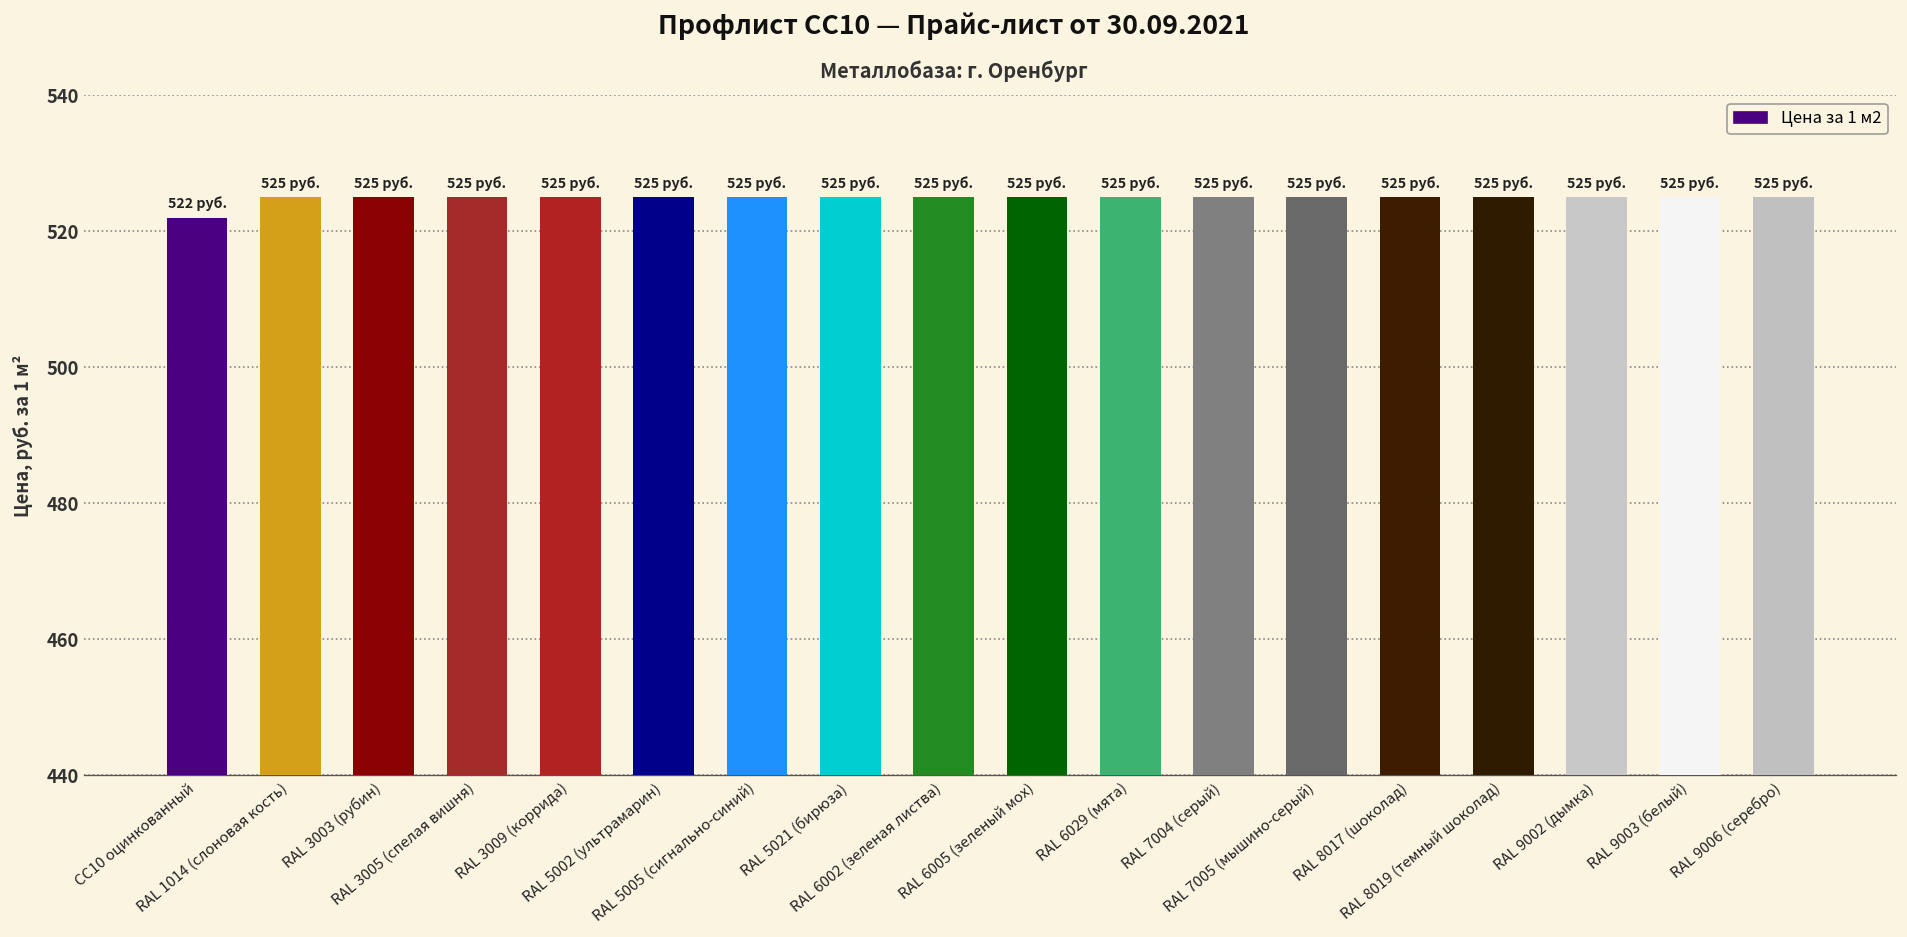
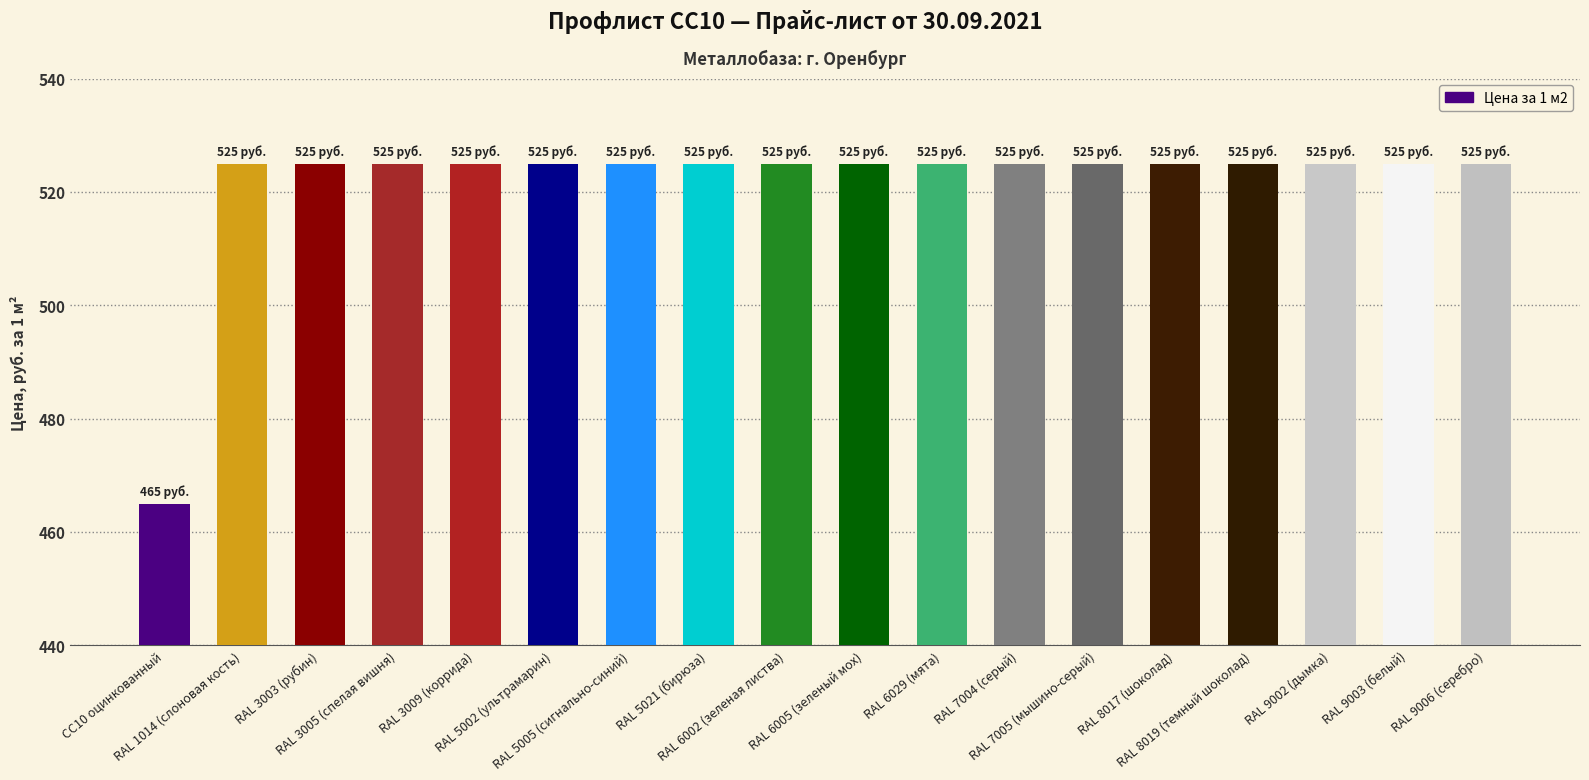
  {
-   "СС10 оцинкованный": 522,
+   "СС10 оцинкованный": 465,
    "RAL 1014 (слоновая кость)": 525,
    "RAL 3003 (рубин)": 525,
    "RAL 3005 (спелая вишня)": 525,
    "RAL 3009 (коррида)": 525,
    "RAL 5002 (ультрамарин)": 525,
    "RAL 5005 (сигнально-синий)": 525,
    "RAL 5021 (бирюза)": 525,
    "RAL 6002 (зеленая листва)": 525,
    "RAL 6005 (зеленый мох)": 525,
    "RAL 6029 (мята)": 525,
    "RAL 7004 (серый)": 525,
    "RAL 7005 (мышино-серый)": 525,
    "RAL 8017 (шоколад)": 525,
    "RAL 8019 (темный шоколад)": 525,
    "RAL 9002 (дымка)": 525,
    "RAL 9003 (белый)": 525,
    "RAL 9006 (серебро)": 525
  }
